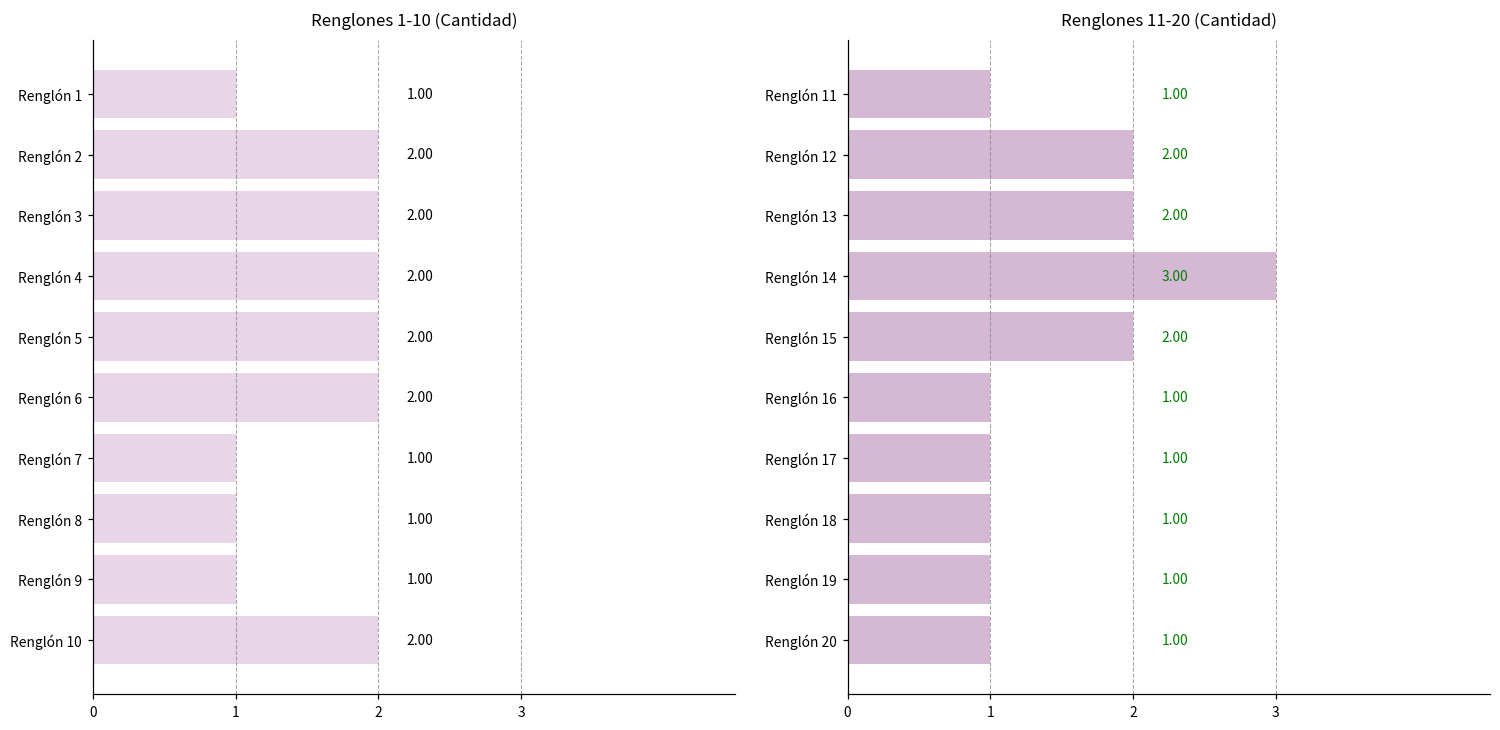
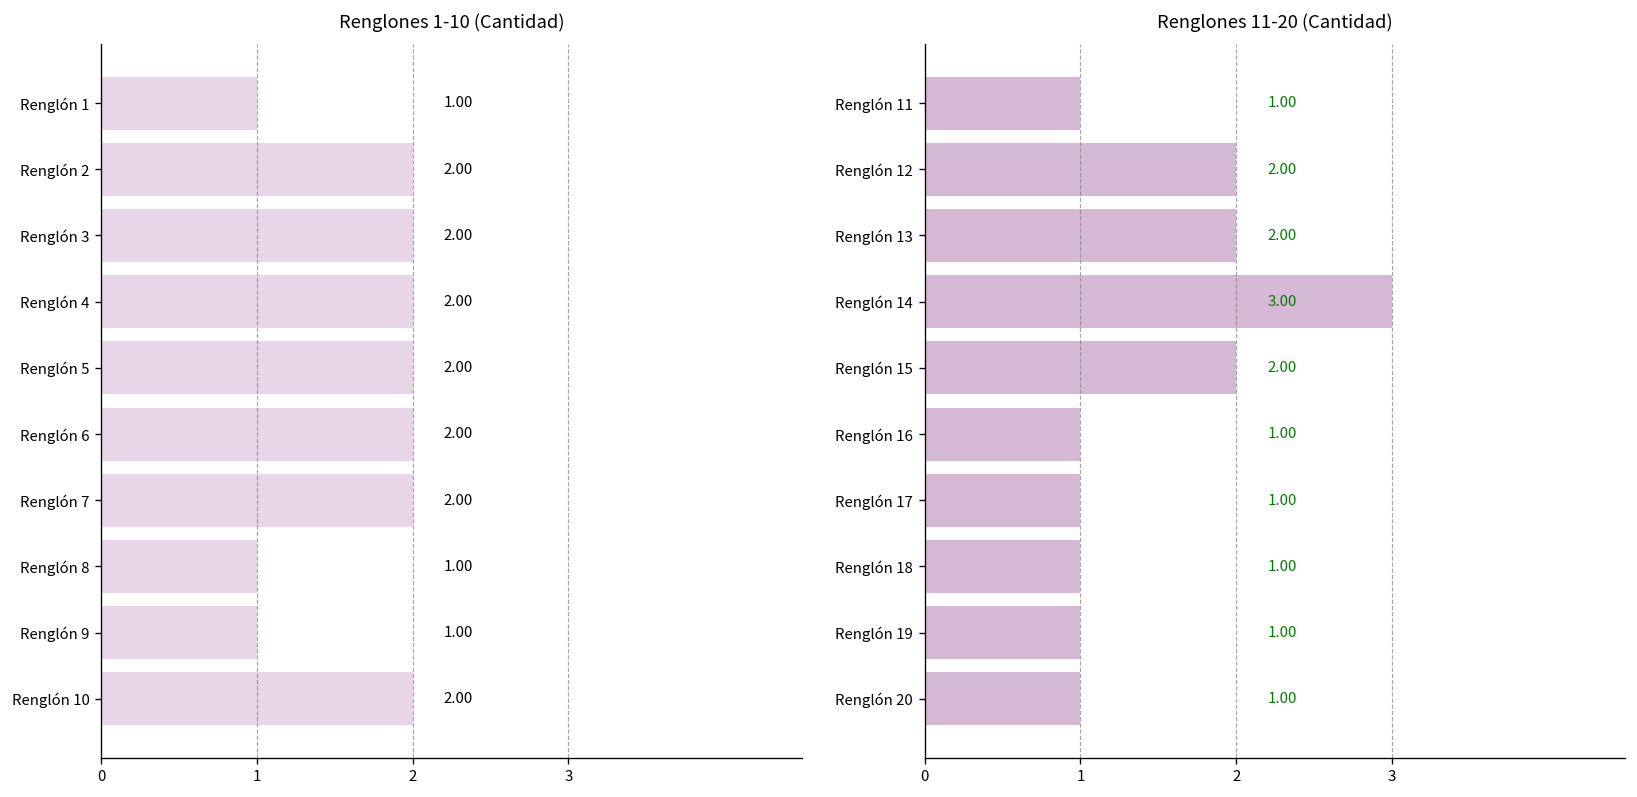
  {
    "Renglones 1-10 (Cantidad)": {
-     "Renglón 7": 1.00
+     "Renglón 7": 2.00
    },
    "Renglones 11-20 (Cantidad)": {
      "Renglón 14": 3.00
    }
  }
